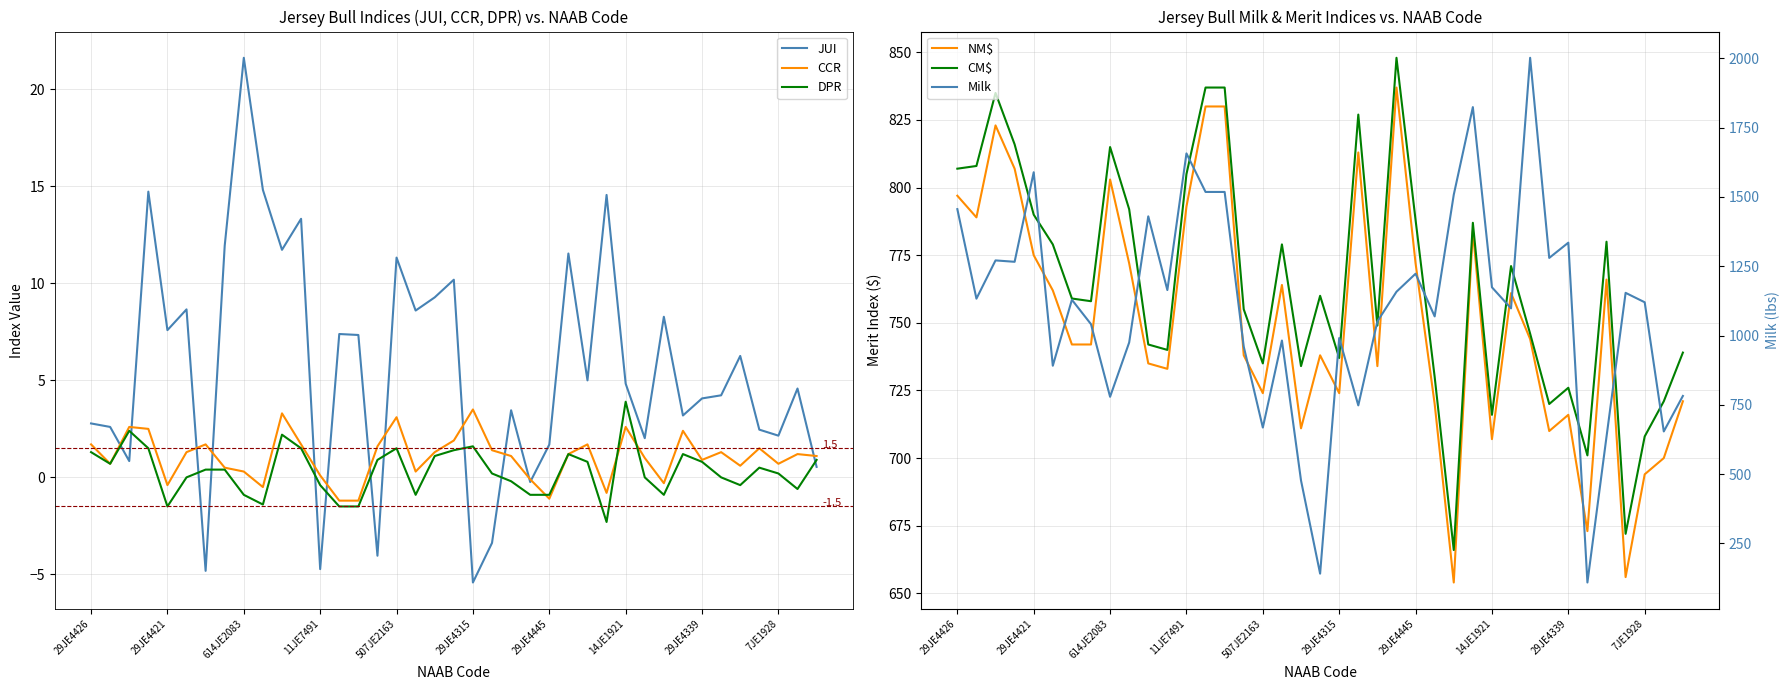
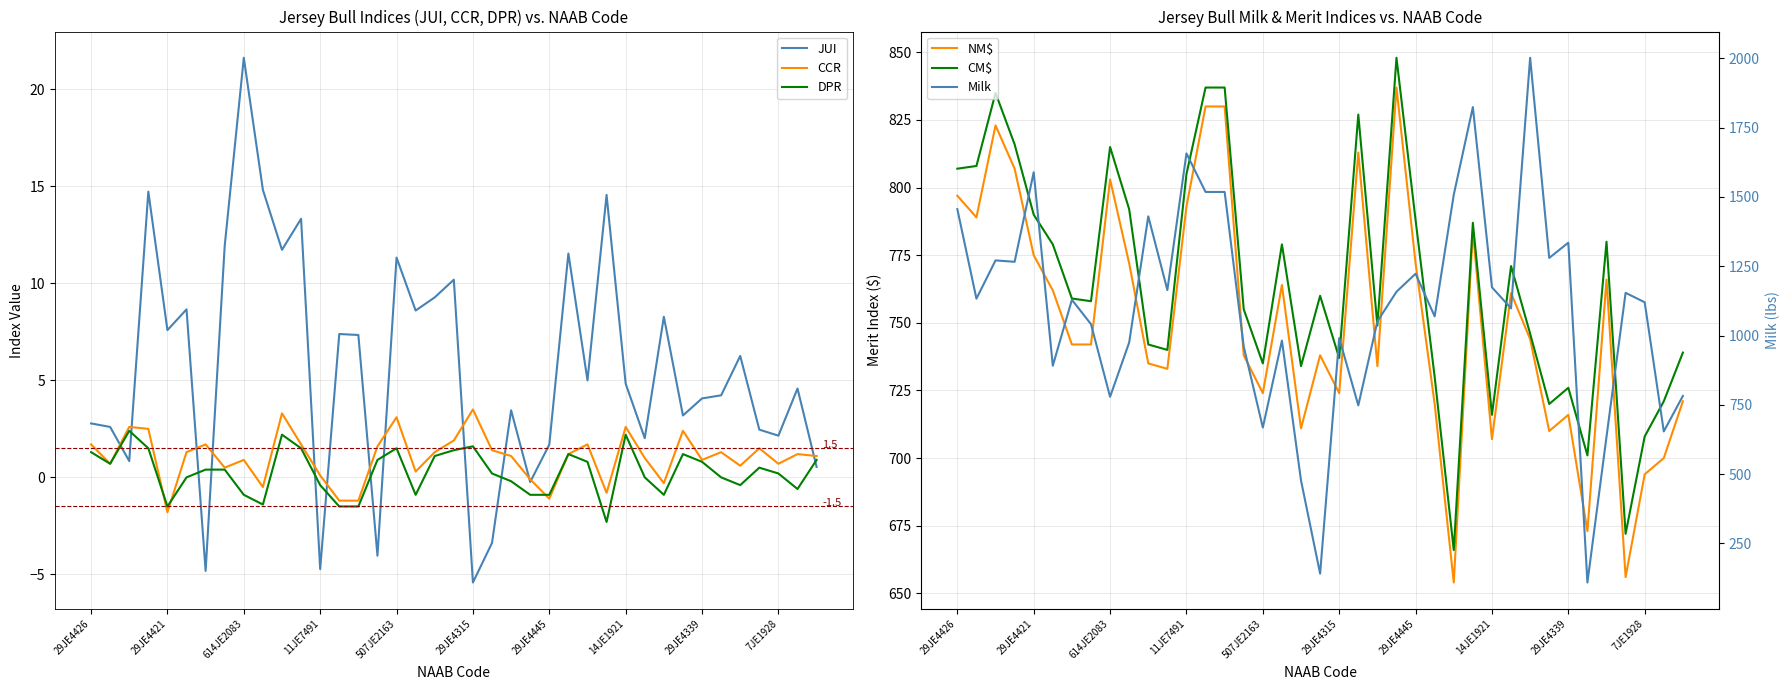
  {
    "Jersey Bull Indices (JUI, CCR, DPR) vs. NAAB Code": {
      "JUI": {
        "29JE4426": 2.8,
        "29JE4421": 7.6,
        "614JE2083": 21.6,
        "11JE7491": -4.7,
        "507JE2163": 11.3,
        "29JE4315": -5.4,
        "29JE4445": 1.7,
        "14JE1921": 4.8,
        "29JE4339": 4.1,
        "7JE1928": 2.2
      },
      "CCR": {
        "29JE4426": 1.7,
-       "29JE4421": -0.4,
-       "614JE2083": 0.3,
+       "29JE4421": -1.8,
+       "614JE2083": 0.9,
        "11JE7491": 0.1,
        "507JE2163": 3.1,
        "29JE4315": 3.5,
        "29JE4445": -1.1,
        "14JE1921": 2.6,
        "7JE1928": 0.7
      },
      "DPR": {
        "29JE4426": 1.3,
        "29JE4421": -1.5,
        "614JE2083": -0.9,
        "11JE7491": -0.4,
        "507JE2163": 1.5,
        "29JE4315": 1.6,
        "29JE4445": -0.9,
-       "14JE1921": 3.9,
+       "14JE1921": 2.2,
        "7JE1928": 0.2
      }
    }
  }
